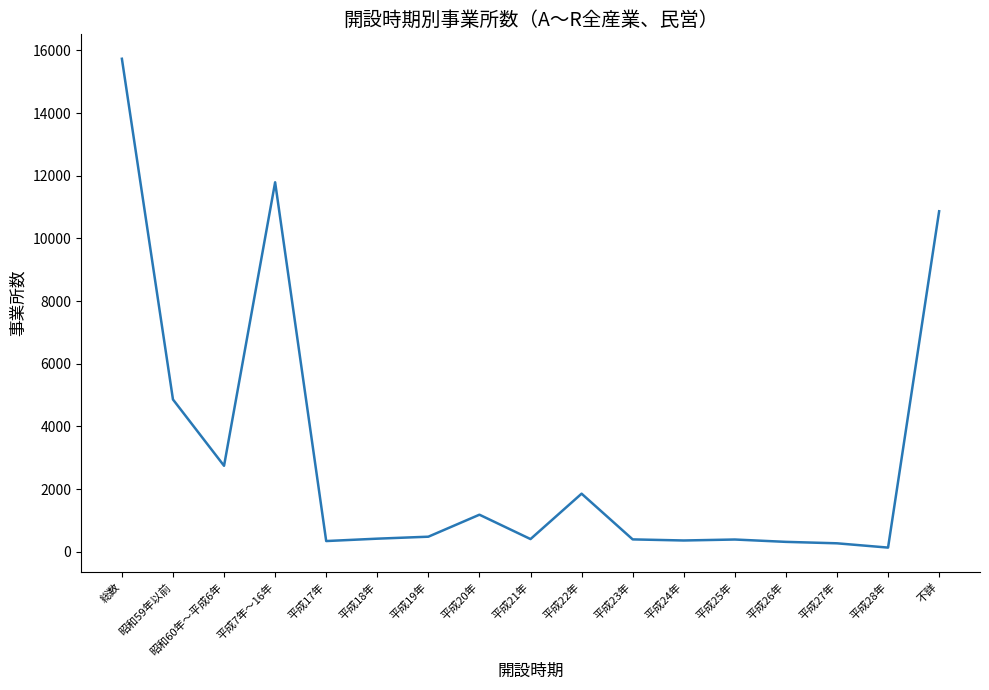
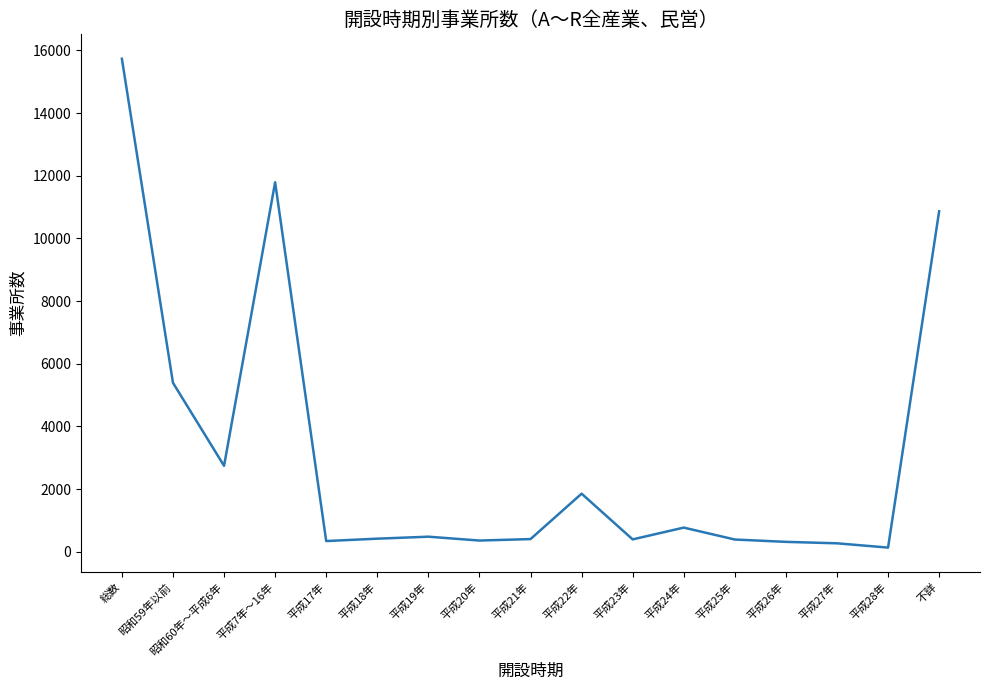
  {
    "総数": 15700,
-   "昭和59年以前": 4900,
+   "昭和59年以前": 5400,
    "昭和60年～平成6年": 2700,
    "平成7年～16年": 11800,
    "平成17年": 300,
    "平成18年": 400,
    "平成19年": 500,
-   "平成20年": 1200,
+   "平成20年": 400,
    "平成21年": 400,
    "平成22年": 1900,
    "平成23年": 400,
-   "平成24年": 400,
+   "平成24年": 800,
    "平成25年": 400,
    "平成26年": 300,
    "平成27年": 300,
    "平成28年": 100,
    "不詳": 10900
  }
